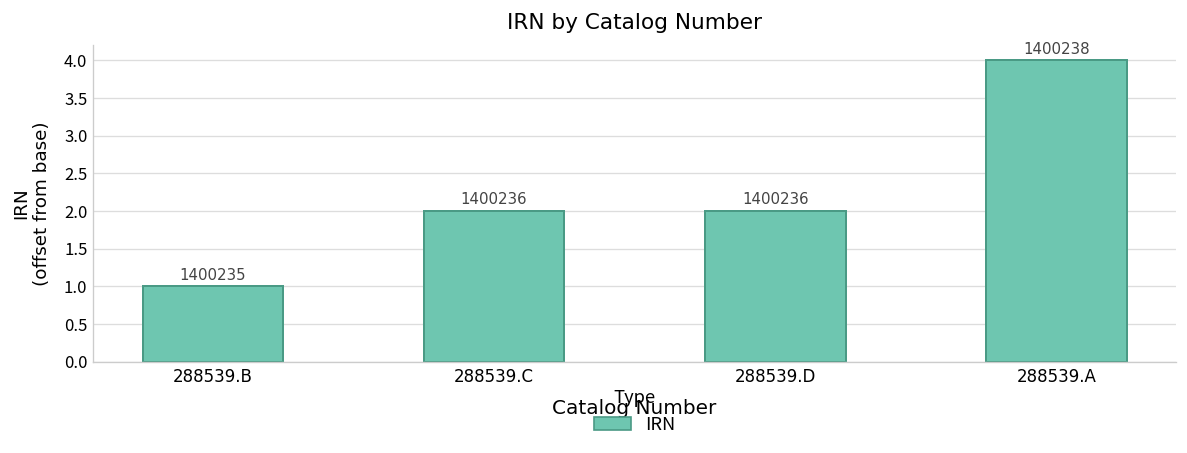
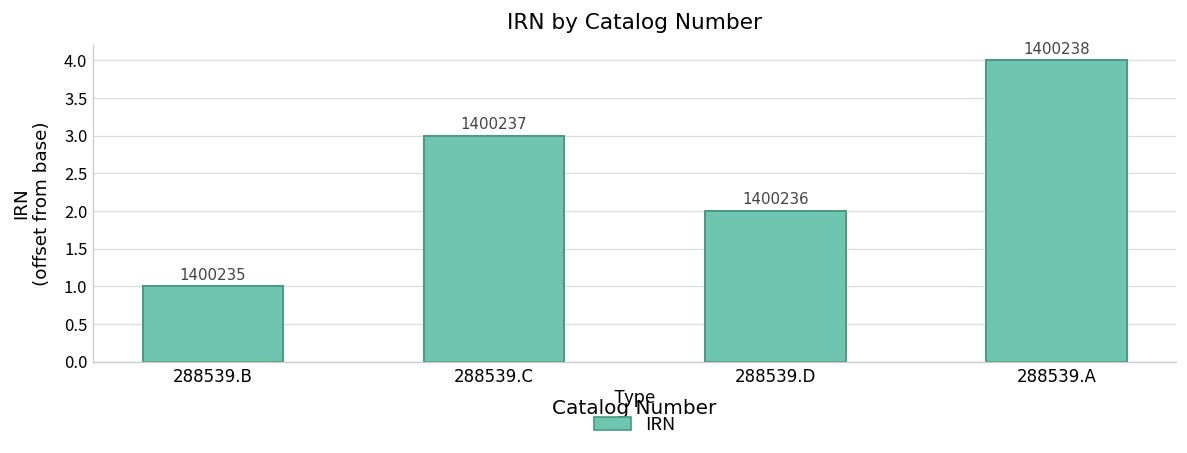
  {
-   "288539.C": 1400236
+   "288539.C": 1400237
  }
